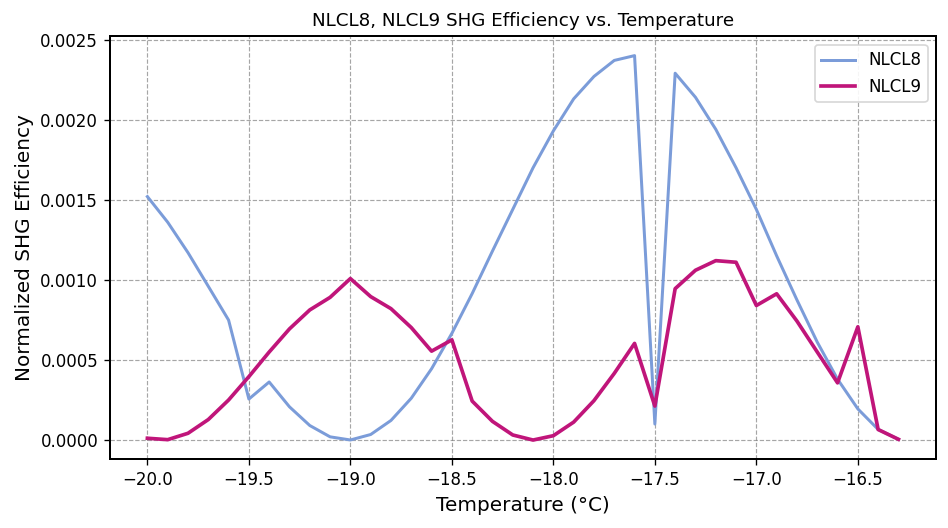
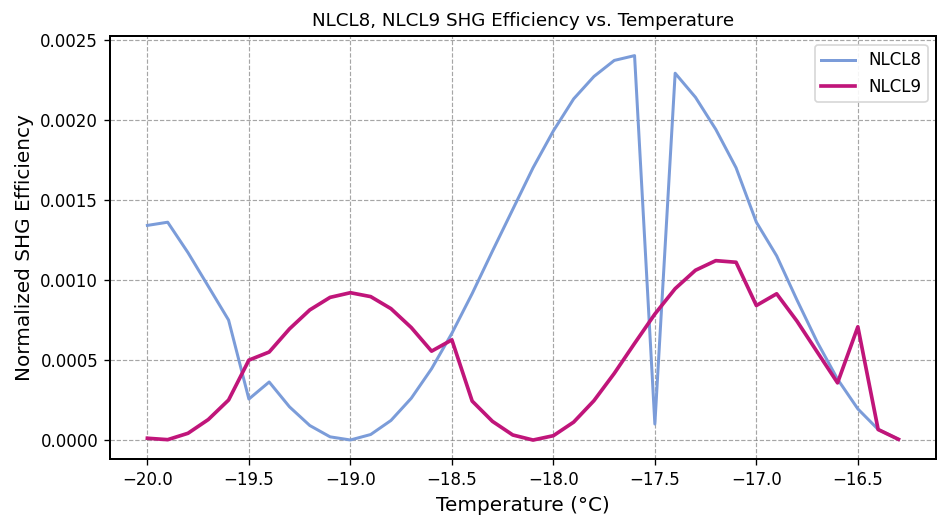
  {
    "NLCL8": {
-     "−20.0": 0.00152,
+     "−20.0": 0.00134,
      "−19.5": 0.00026,
      "−19.0": 0.00000,
      "−18.5": 0.00067,
      "−18.0": 0.00193,
      "−17.5": 0.00010,
-     "−17.0": 0.00144,
+     "−17.0": 0.00136,
      "−16.5": 0.00019
    },
    "NLCL9": {
      "−20.0": 0.00001,
-     "−19.5": 0.00040,
-     "−19.0": 0.00101,
+     "−19.5": 0.00050,
+     "−19.0": 0.00092,
      "−18.5": 0.00063,
      "−18.0": 0.00003,
-     "−17.5": 0.00021,
+     "−17.5": 0.00079,
      "−17.0": 0.00084,
      "−16.5": 0.00071
    }
  }
